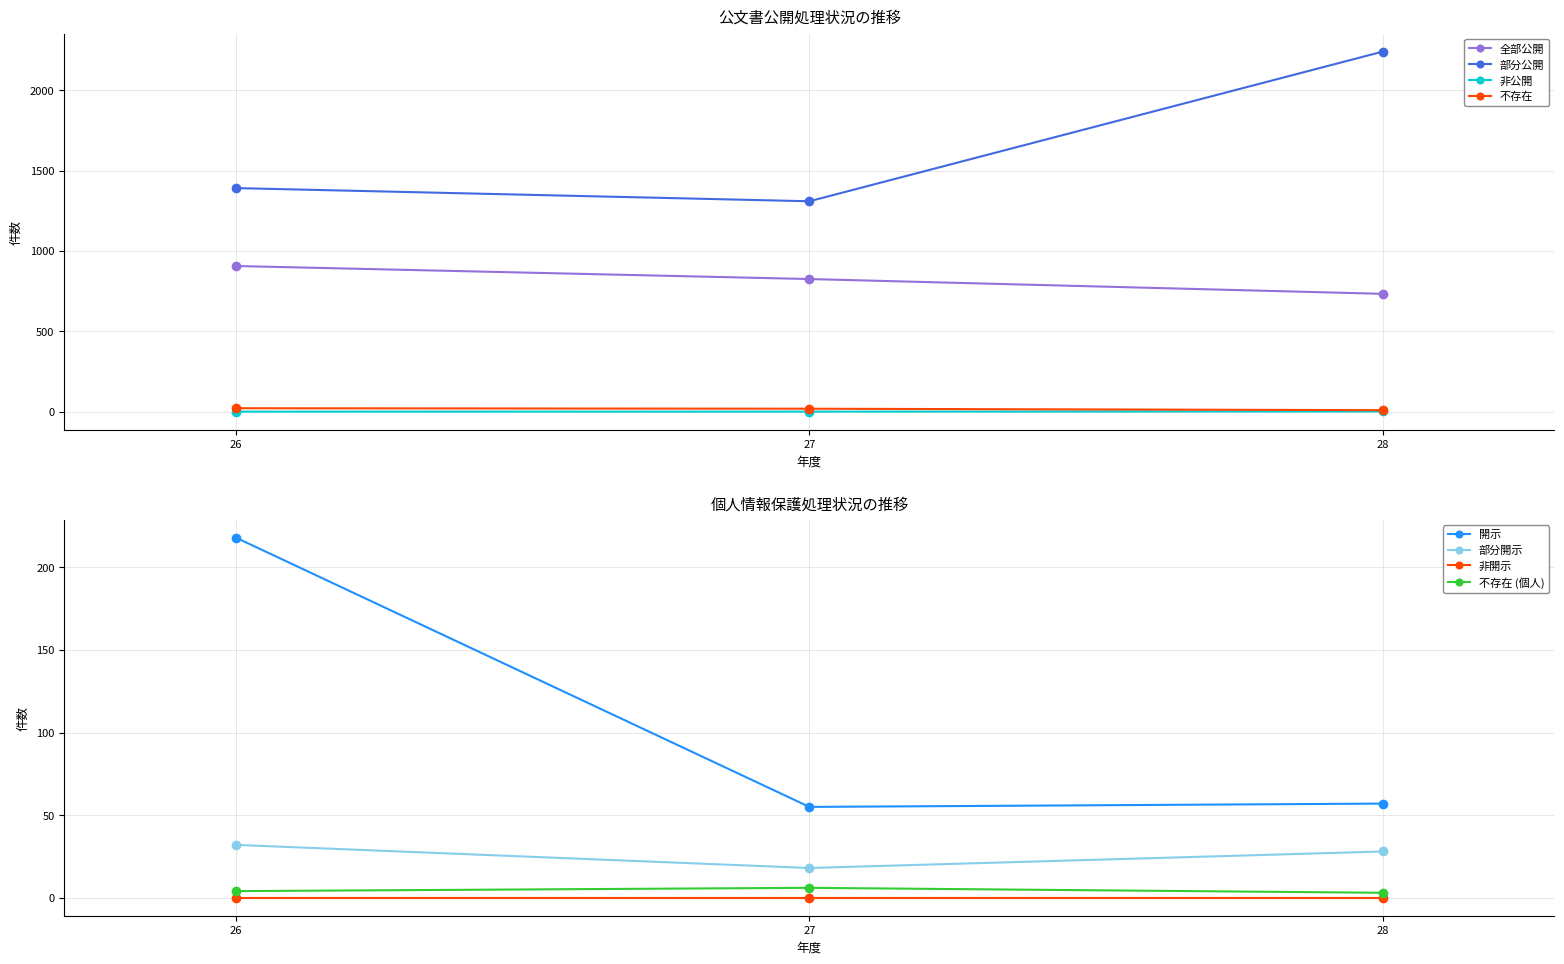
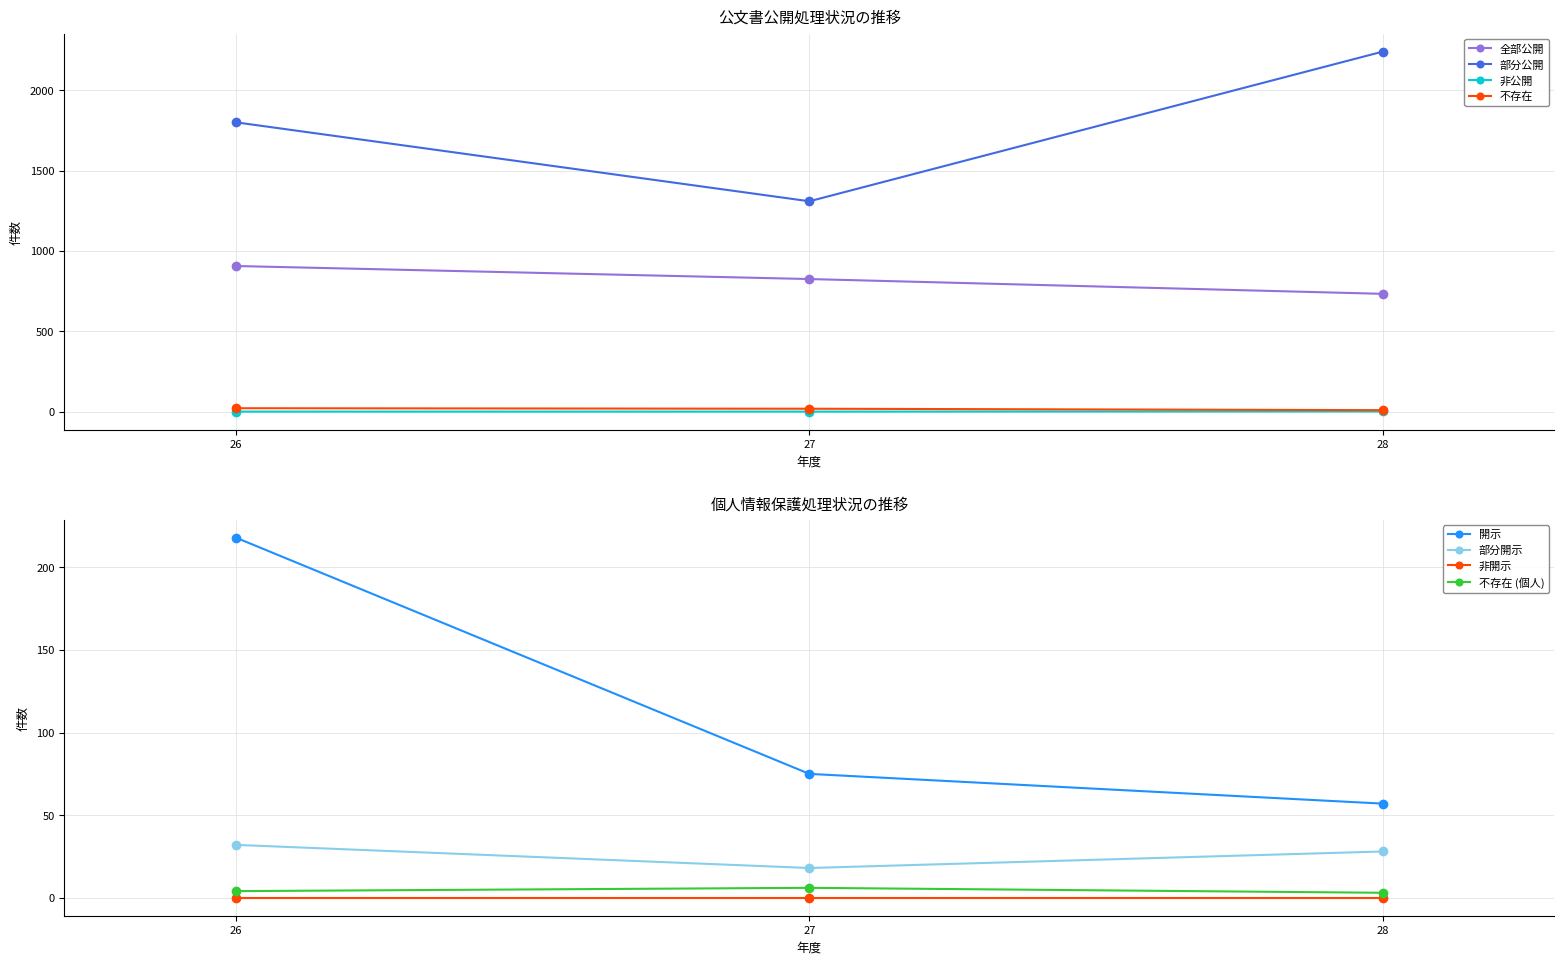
  {
    "公文書公開処理状況の推移": {
      "全部公開": {
        "26": 910,
        "27": 830,
        "28": 730
      },
      "部分公開": {
-       "26": 1390,
+       "26": 1800,
        "27": 1310,
        "28": 2240
      },
      "非公開": {
        "26": 0,
        "27": 0
      },
      "不存在": {
        "26": 20,
        "27": 20
      }
    },
    "個人情報保護処理状況の推移": {
      "開示": {
        "26": 218,
-       "27": 55,
+       "27": 75,
        "28": 57
      },
      "部分開示": {
        "26": 32,
        "27": 18,
        "28": 28
      },
      "非開示": {
        "26": 0,
        "27": 0,
        "28": 0
      },
      "不存在 (個人)": {
        "26": 4,
        "27": 6,
        "28": 3
      }
    }
  }
